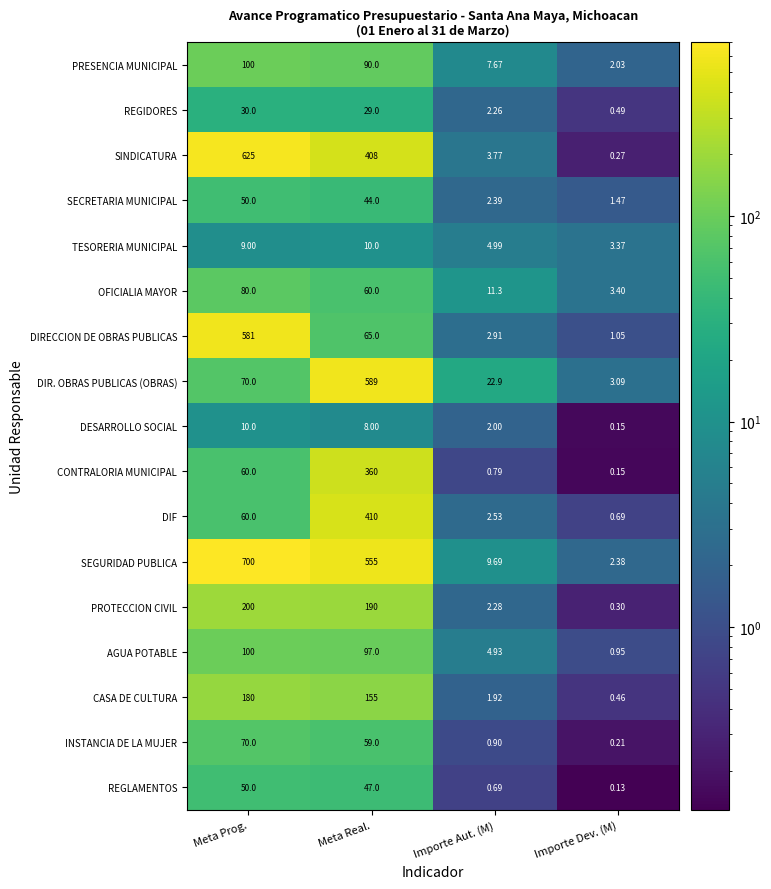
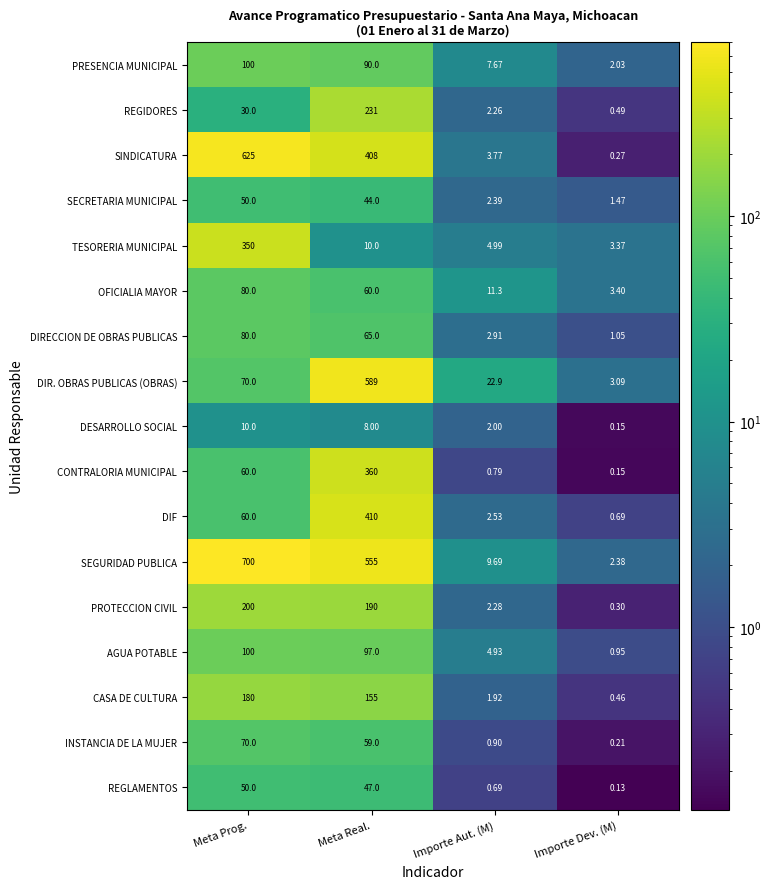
  {
    "PRESENCIA MUNICIPAL": {
      "Meta Prog.": 100,
      "Meta Real.": 90.0,
      "Importe Aut. (M)": 7.67,
      "Importe Dev. (M)": 2.03
    },
    "REGIDORES": {
      "Meta Prog.": 30.0,
-     "Meta Real.": 29.0,
+     "Meta Real.": 231,
      "Importe Aut. (M)": 2.26,
      "Importe Dev. (M)": 0.49
    },
    "SINDICATURA": {
      "Meta Prog.": 625,
      "Meta Real.": 408,
      "Importe Aut. (M)": 3.77,
      "Importe Dev. (M)": 0.27
    },
    "SECRETARIA MUNICIPAL": {
      "Meta Prog.": 50.0,
      "Meta Real.": 44.0,
      "Importe Aut. (M)": 2.39,
      "Importe Dev. (M)": 1.47
    },
    "TESORERIA MUNICIPAL": {
-     "Meta Prog.": 9.00,
+     "Meta Prog.": 350,
      "Meta Real.": 10.0,
      "Importe Aut. (M)": 4.99,
      "Importe Dev. (M)": 3.37
    },
    "OFICIALIA MAYOR": {
      "Meta Prog.": 80.0,
      "Meta Real.": 60.0,
      "Importe Aut. (M)": 11.3,
      "Importe Dev. (M)": 3.40
    },
    "DIRECCION DE OBRAS PUBLICAS": {
-     "Meta Prog.": 581,
+     "Meta Prog.": 80.0,
      "Meta Real.": 65.0,
      "Importe Aut. (M)": 2.91,
      "Importe Dev. (M)": 1.05
    },
    "DIR. OBRAS PUBLICAS (OBRAS)": {
      "Meta Prog.": 70.0,
      "Meta Real.": 589,
      "Importe Aut. (M)": 22.9,
      "Importe Dev. (M)": 3.09
    },
    "DESARROLLO SOCIAL": {
      "Meta Prog.": 10.0,
      "Meta Real.": 8.00,
      "Importe Aut. (M)": 2.00,
      "Importe Dev. (M)": 0.15
    },
    "CONTRALORIA MUNICIPAL": {
      "Meta Prog.": 60.0,
      "Meta Real.": 360,
      "Importe Aut. (M)": 0.79,
      "Importe Dev. (M)": 0.15
    },
    "DIF": {
      "Meta Prog.": 60.0,
      "Meta Real.": 410,
      "Importe Aut. (M)": 2.53,
      "Importe Dev. (M)": 0.69
    },
    "SEGURIDAD PUBLICA": {
      "Meta Prog.": 700,
      "Meta Real.": 555,
      "Importe Aut. (M)": 9.69,
      "Importe Dev. (M)": 2.38
    },
    "PROTECCION CIVIL": {
      "Meta Prog.": 200,
      "Meta Real.": 190,
      "Importe Aut. (M)": 2.28,
      "Importe Dev. (M)": 0.30
    },
    "AGUA POTABLE": {
      "Meta Prog.": 100,
      "Meta Real.": 97.0,
      "Importe Aut. (M)": 4.93,
      "Importe Dev. (M)": 0.95
    },
    "CASA DE CULTURA": {
      "Meta Prog.": 180,
      "Meta Real.": 155,
      "Importe Aut. (M)": 1.92,
      "Importe Dev. (M)": 0.46
    },
    "INSTANCIA DE LA MUJER": {
      "Meta Prog.": 70.0,
      "Meta Real.": 59.0,
      "Importe Aut. (M)": 0.90,
      "Importe Dev. (M)": 0.21
    },
    "REGLAMENTOS": {
      "Meta Prog.": 50.0,
      "Meta Real.": 47.0,
      "Importe Aut. (M)": 0.69,
      "Importe Dev. (M)": 0.13
    }
  }
